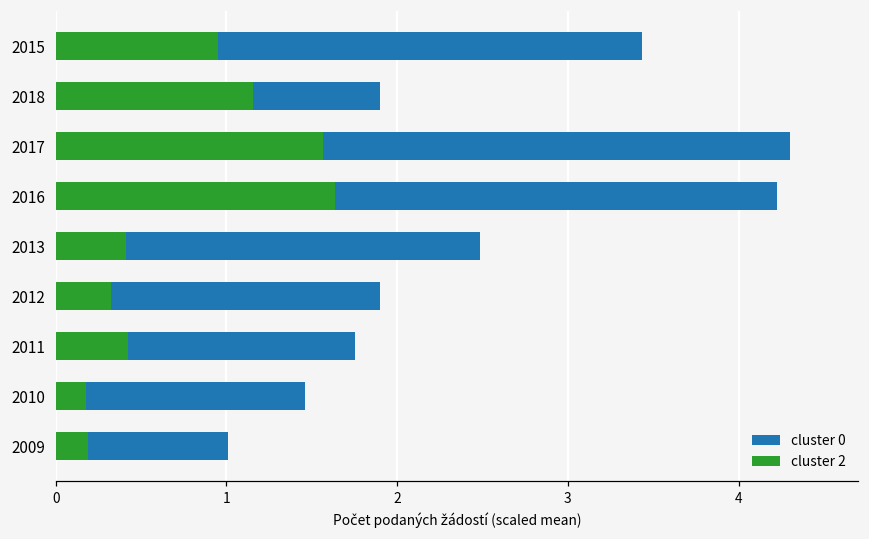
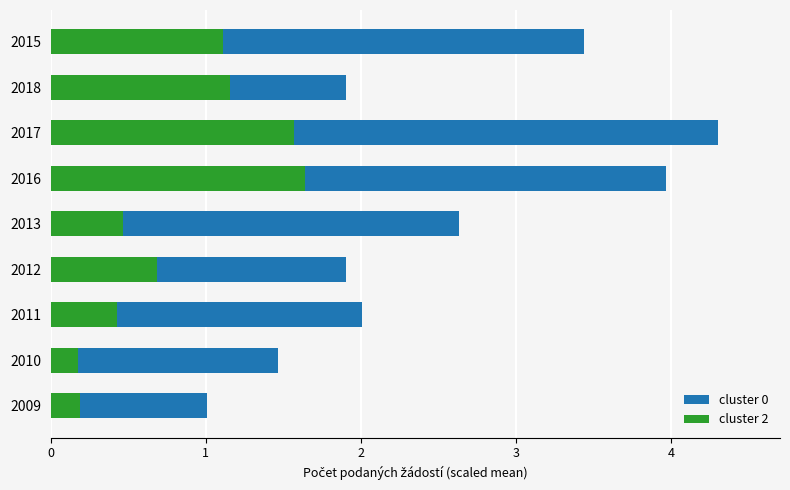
  {
    "cluster 0": {
      "2015": 3.44,
      "2018": 1.90,
      "2017": 4.30,
-     "2016": 4.23,
-     "2013": 2.49,
+     "2016": 3.96,
+     "2013": 2.63,
      "2012": 1.90,
-     "2011": 1.76,
+     "2011": 2.00,
      "2010": 1.46,
      "2009": 1.01
    },
    "cluster 2": {
-     "2015": 0.95,
-     "2013": 0.41,
-     "2012": 0.32
+     "2015": 1.11,
+     "2013": 0.47,
+     "2012": 0.69
    }
  }
